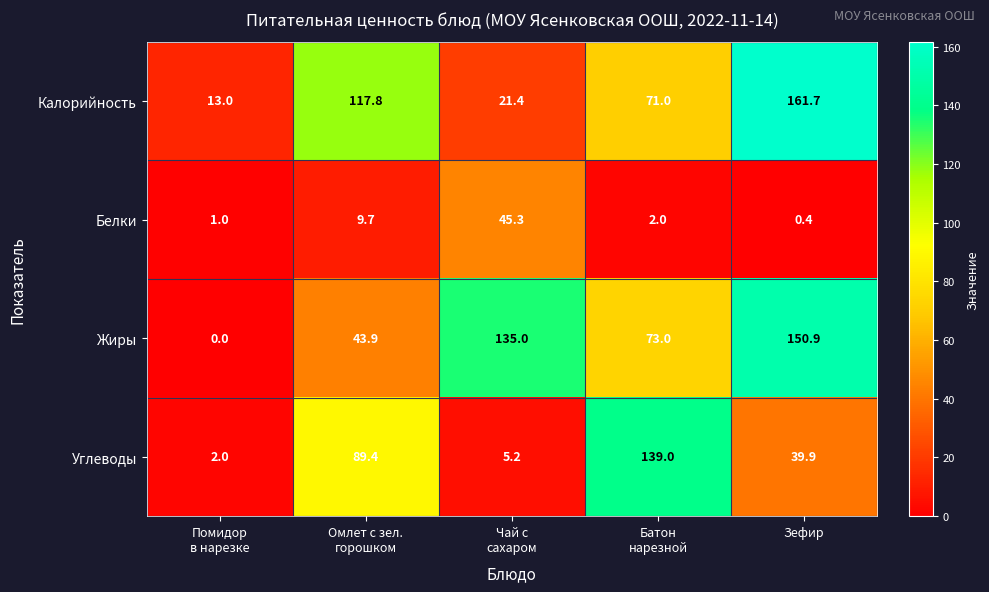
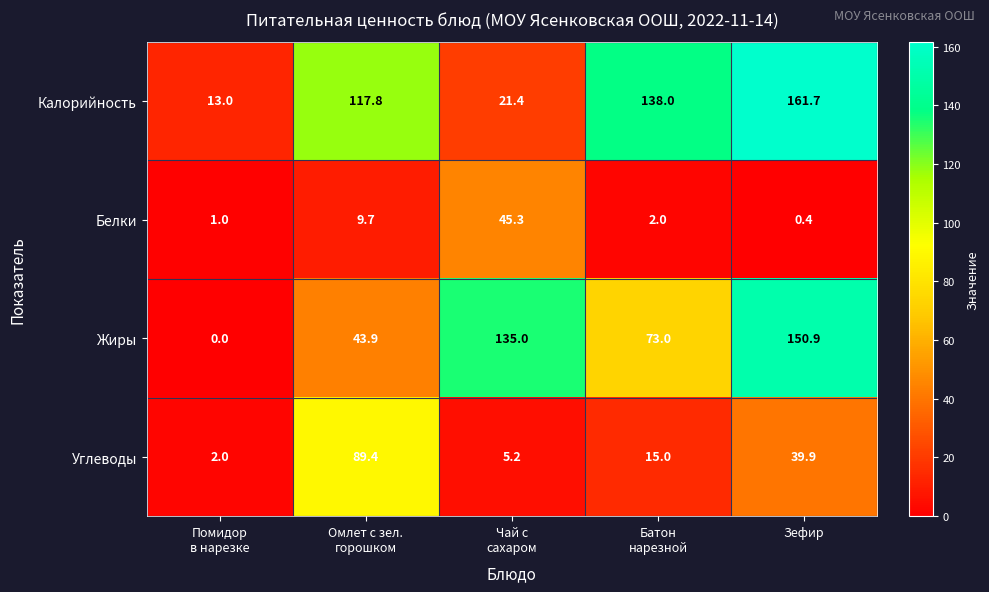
  {
    "Калорийность": {
      "Помидор в нарезке": 13.0,
      "Омлет с зел. горошком": 117.8,
      "Чай с сахаром": 21.4,
-     "Батон нарезной": 71.0,
+     "Батон нарезной": 138.0,
      "Зефир": 161.7
    },
    "Белки": {
      "Помидор в нарезке": 1.0,
      "Омлет с зел. горошком": 9.7,
      "Чай с сахаром": 45.3,
      "Батон нарезной": 2.0,
      "Зефир": 0.4
    },
    "Жиры": {
      "Помидор в нарезке": 0.0,
      "Омлет с зел. горошком": 43.9,
      "Чай с сахаром": 135.0,
      "Батон нарезной": 73.0,
      "Зефир": 150.9
    },
    "Углеводы": {
      "Помидор в нарезке": 2.0,
      "Омлет с зел. горошком": 89.4,
      "Чай с сахаром": 5.2,
-     "Батон нарезной": 139.0,
+     "Батон нарезной": 15.0,
      "Зефир": 39.9
    }
  }
